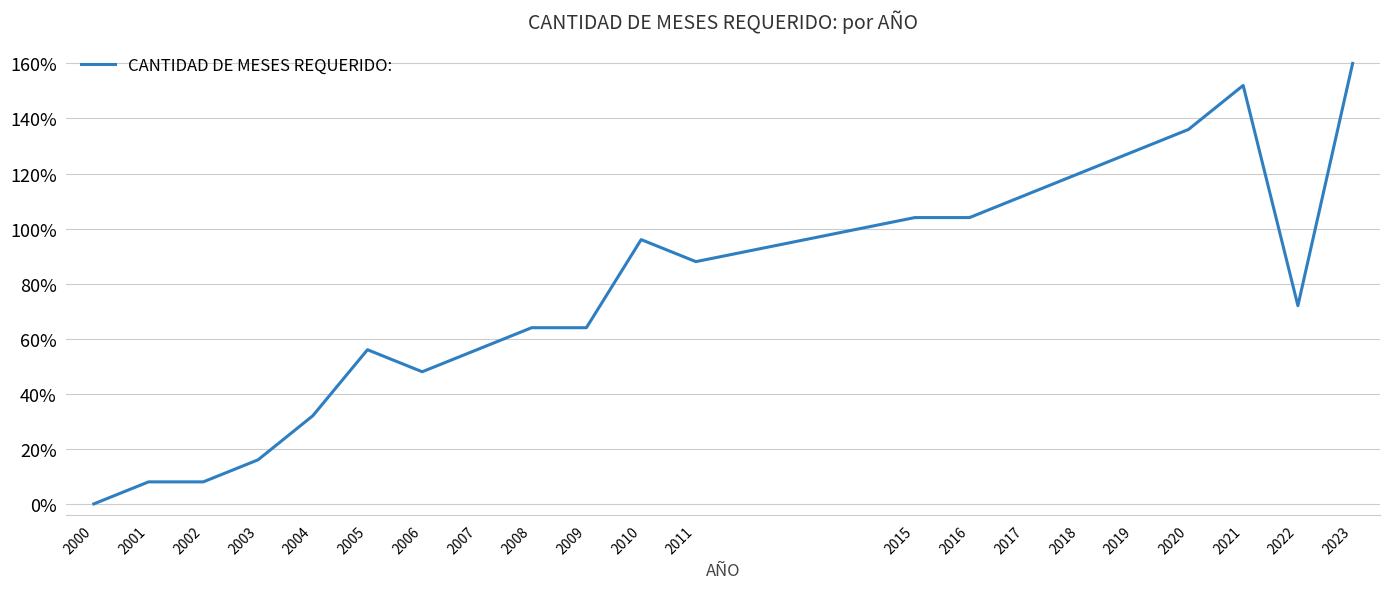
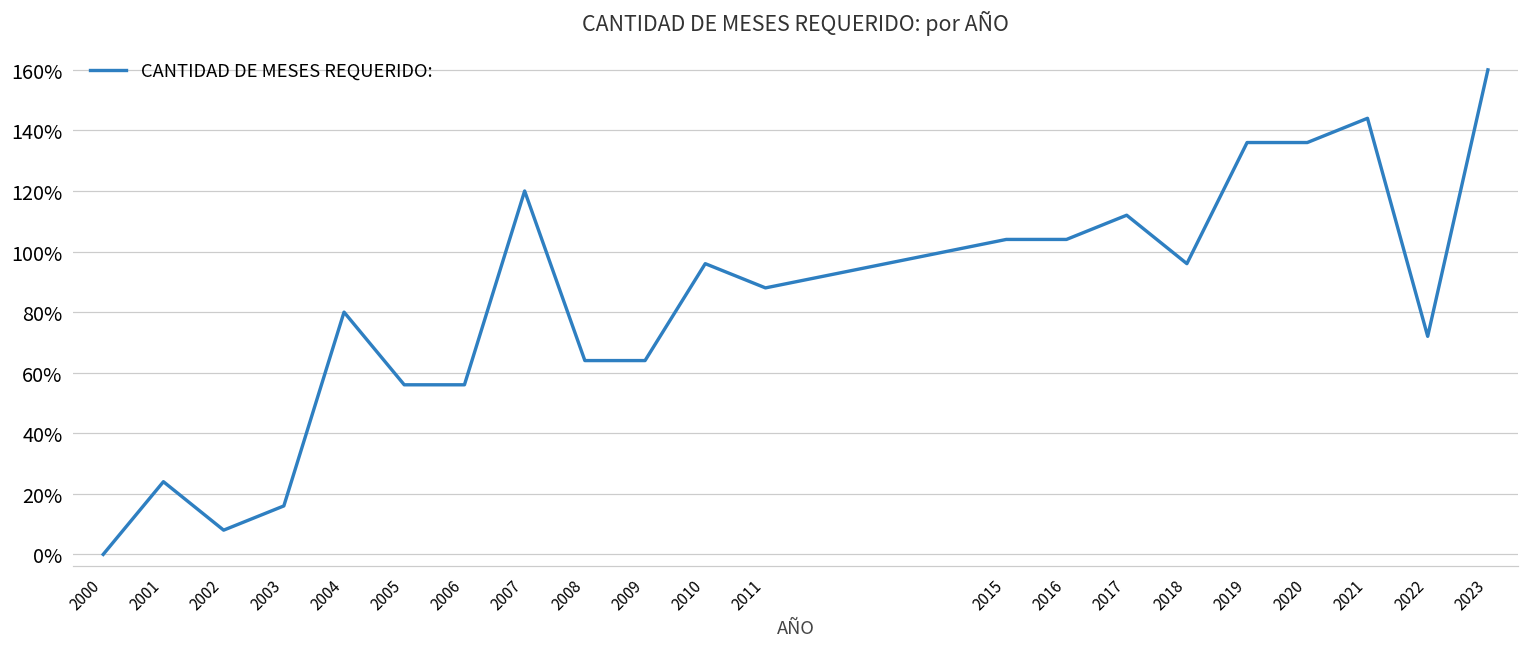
  {
    "2000": "0%",
-   "2001": "8%",
+   "2001": "24%",
    "2002": "8%",
    "2003": "16%",
-   "2004": "32%",
+   "2004": "80%",
    "2005": "56%",
-   "2006": "48%",
-   "2007": "56%",
+   "2006": "56%",
+   "2007": "120%",
    "2008": "64%",
    "2009": "64%",
    "2010": "96%",
    "2011": "88%",
    "2015": "104%",
    "2016": "104%",
    "2017": "112%",
-   "2018": "120%",
-   "2019": "128%",
+   "2018": "96%",
+   "2019": "136%",
    "2020": "136%",
-   "2021": "152%",
+   "2021": "144%",
    "2022": "72%",
    "2023": "160%"
  }
